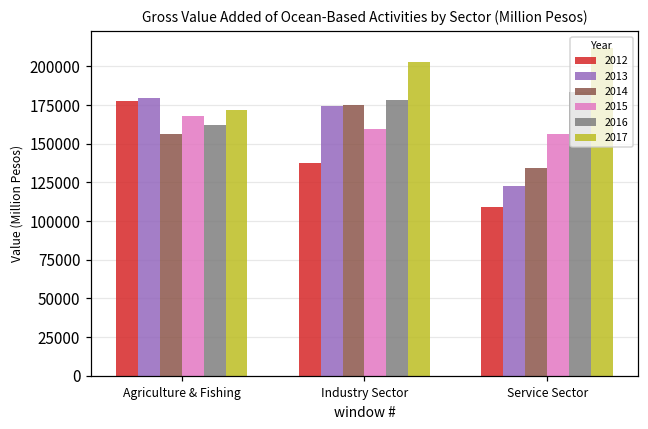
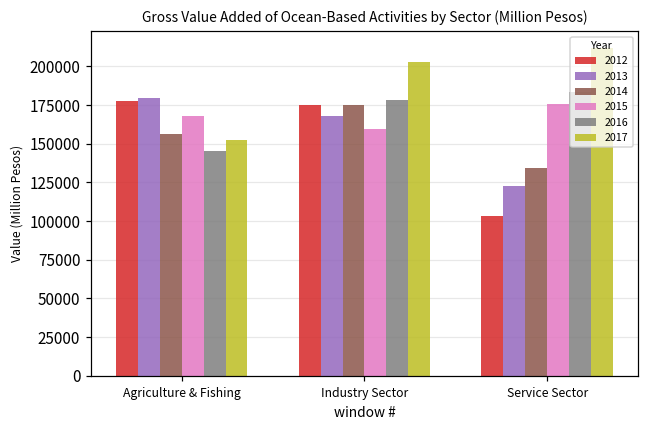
  {
    "2012": {
      "Agriculture & Fishing": 178000,
-     "Industry Sector": 137000,
-     "Service Sector": 109000
+     "Industry Sector": 175000,
+     "Service Sector": 103000
    },
    "2013": {
      "Agriculture & Fishing": 179000,
-     "Industry Sector": 175000,
+     "Industry Sector": 168000,
      "Service Sector": 123000
    },
    "2014": {
      "Agriculture & Fishing": 156000,
      "Industry Sector": 175000,
      "Service Sector": 134000
    },
    "2015": {
      "Agriculture & Fishing": 168000,
      "Industry Sector": 160000,
-     "Service Sector": 156000
+     "Service Sector": 176000
    },
    "2016": {
-     "Agriculture & Fishing": 162000,
+     "Agriculture & Fishing": 145000,
      "Industry Sector": 178000
    },
    "2017": {
-     "Agriculture & Fishing": 172000,
+     "Agriculture & Fishing": 153000,
      "Industry Sector": 203000
    }
  }
